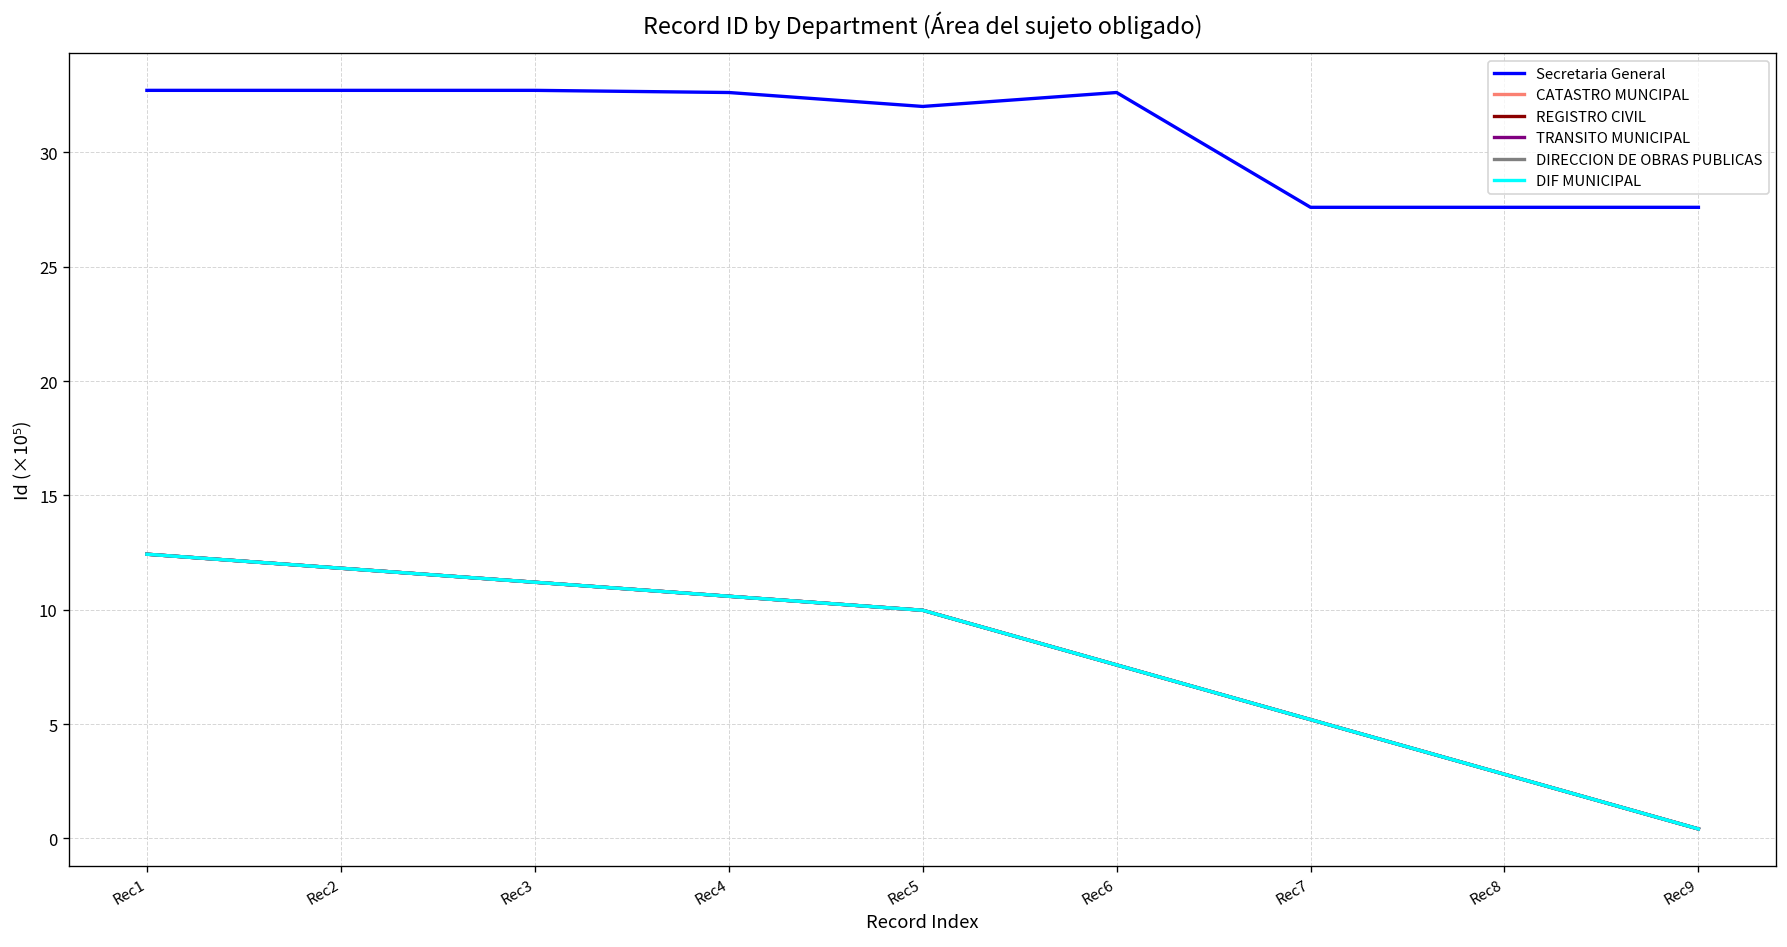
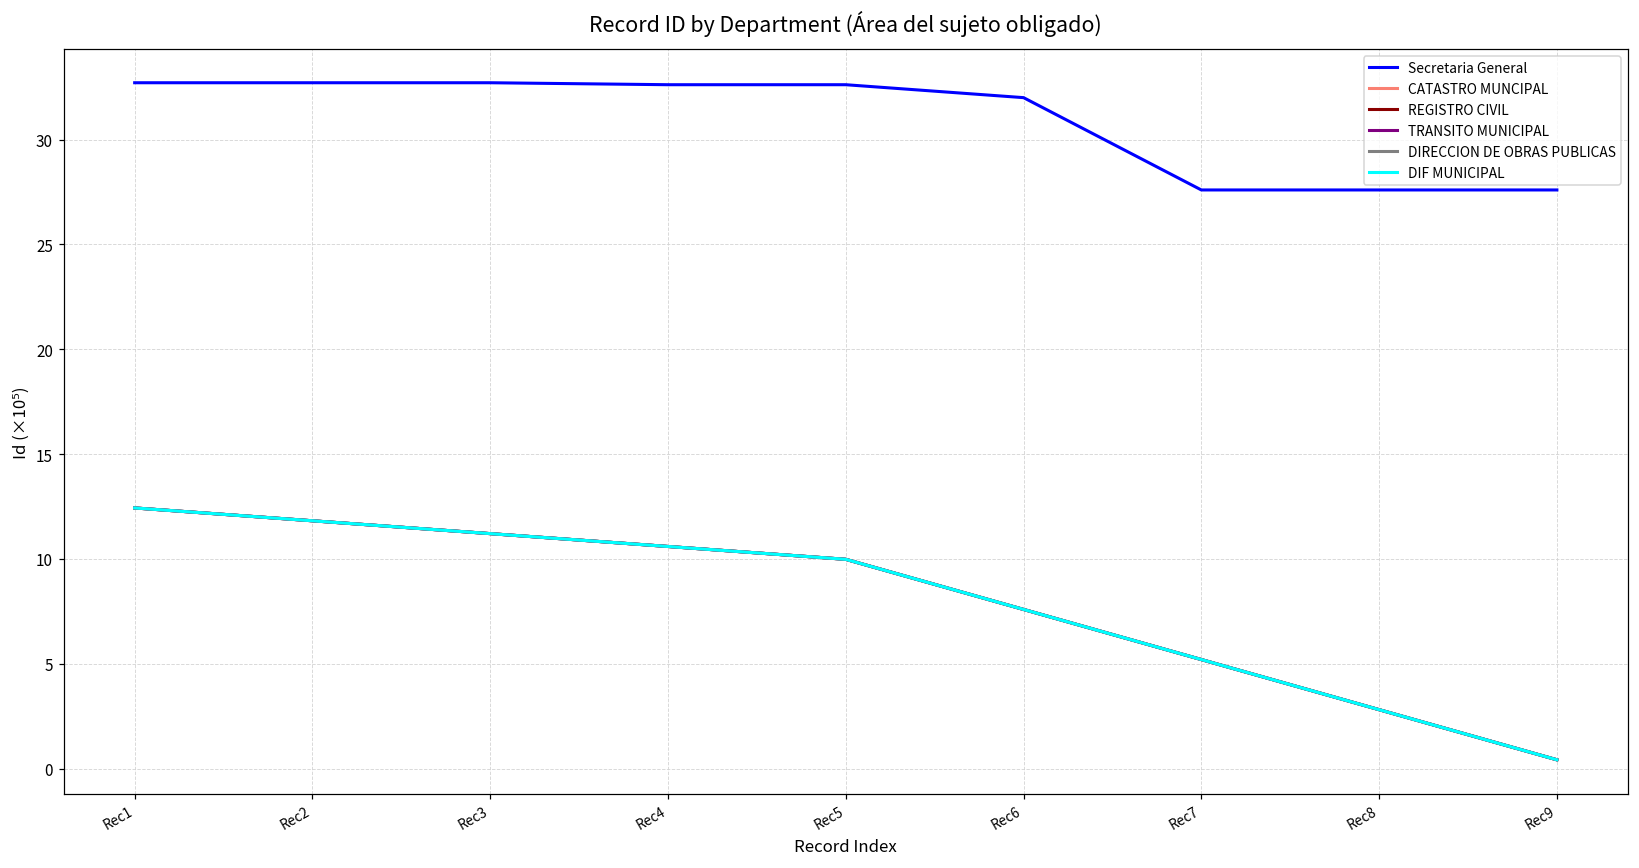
  {
    "Secretaria General": {
      "Rec1": 32.7,
      "Rec2": 32.7,
      "Rec3": 32.7,
      "Rec4": 32.6,
-     "Rec5": 32.0,
-     "Rec6": 32.6,
+     "Rec5": 32.6,
+     "Rec6": 32.0,
      "Rec7": 27.6,
      "Rec8": 27.6,
      "Rec9": 27.6
    },
    "DIF MUNICIPAL": {
      "Rec1": 12.4,
      "Rec2": 11.8,
      "Rec3": 11.2,
      "Rec4": 10.6,
      "Rec5": 10.0,
      "Rec6": 7.6,
      "Rec7": 5.2,
      "Rec8": 2.8,
      "Rec9": 0.4
    }
  }
